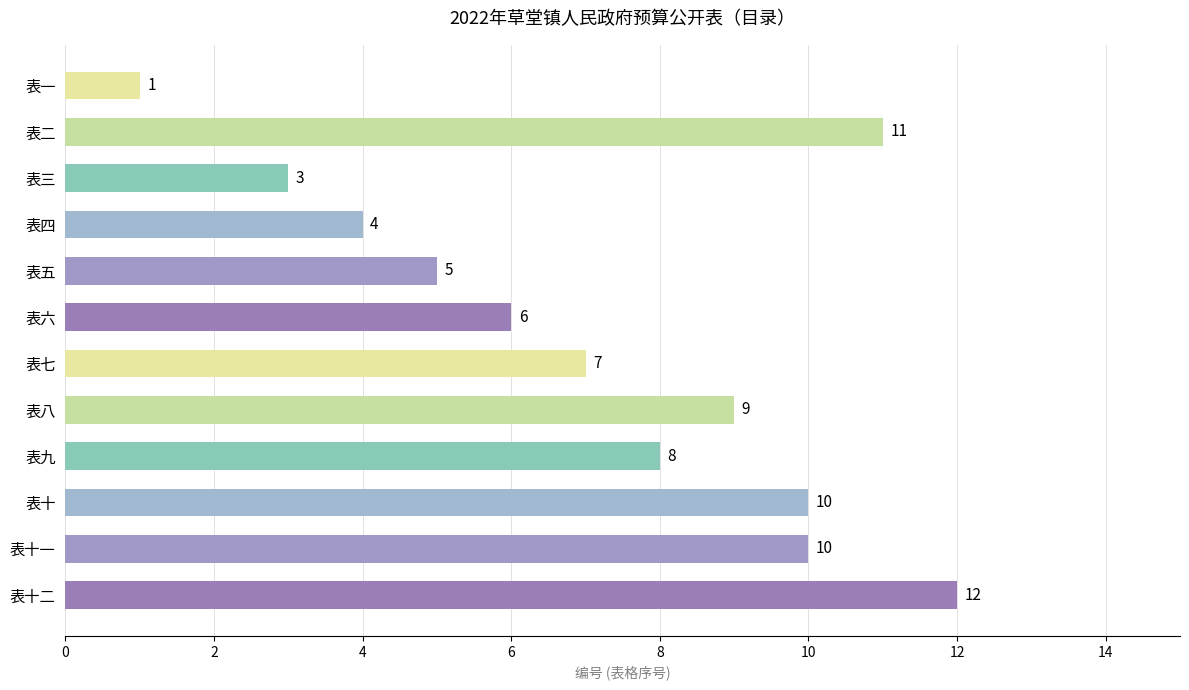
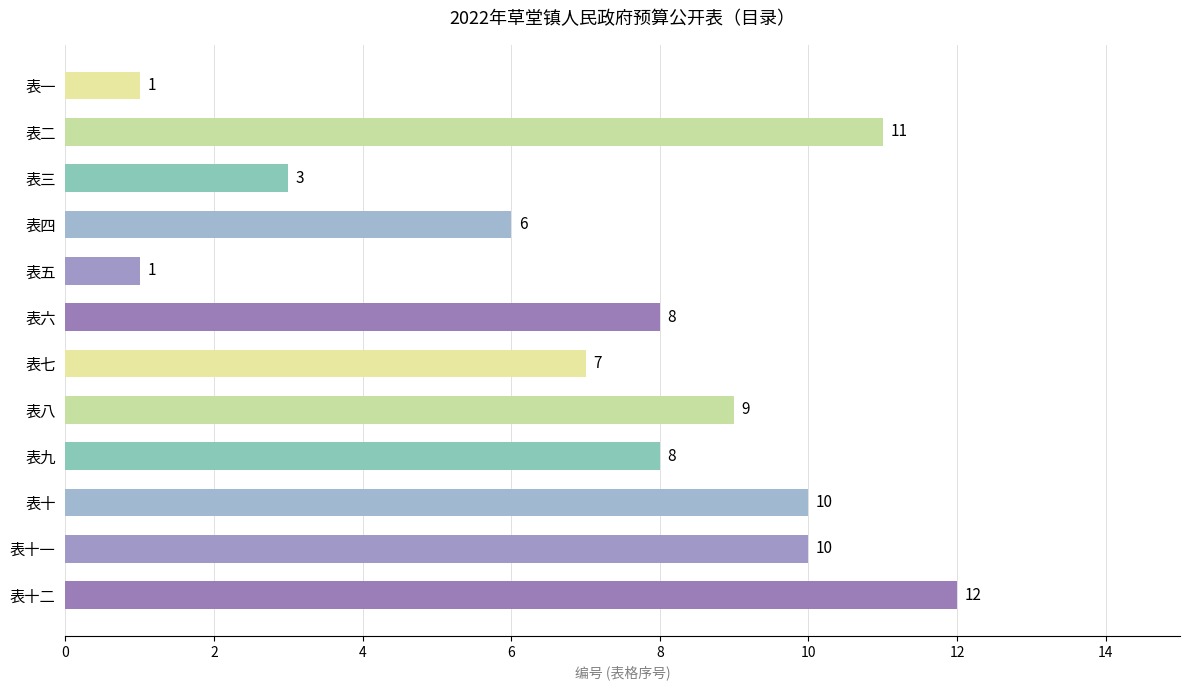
  {
    "表一": 1,
    "表二": 11,
    "表三": 3,
-   "表四": 4,
-   "表五": 5,
-   "表六": 6,
+   "表四": 6,
+   "表五": 1,
+   "表六": 8,
    "表七": 7,
    "表八": 9,
    "表九": 8,
    "表十": 10,
    "表十一": 10,
    "表十二": 12
  }
